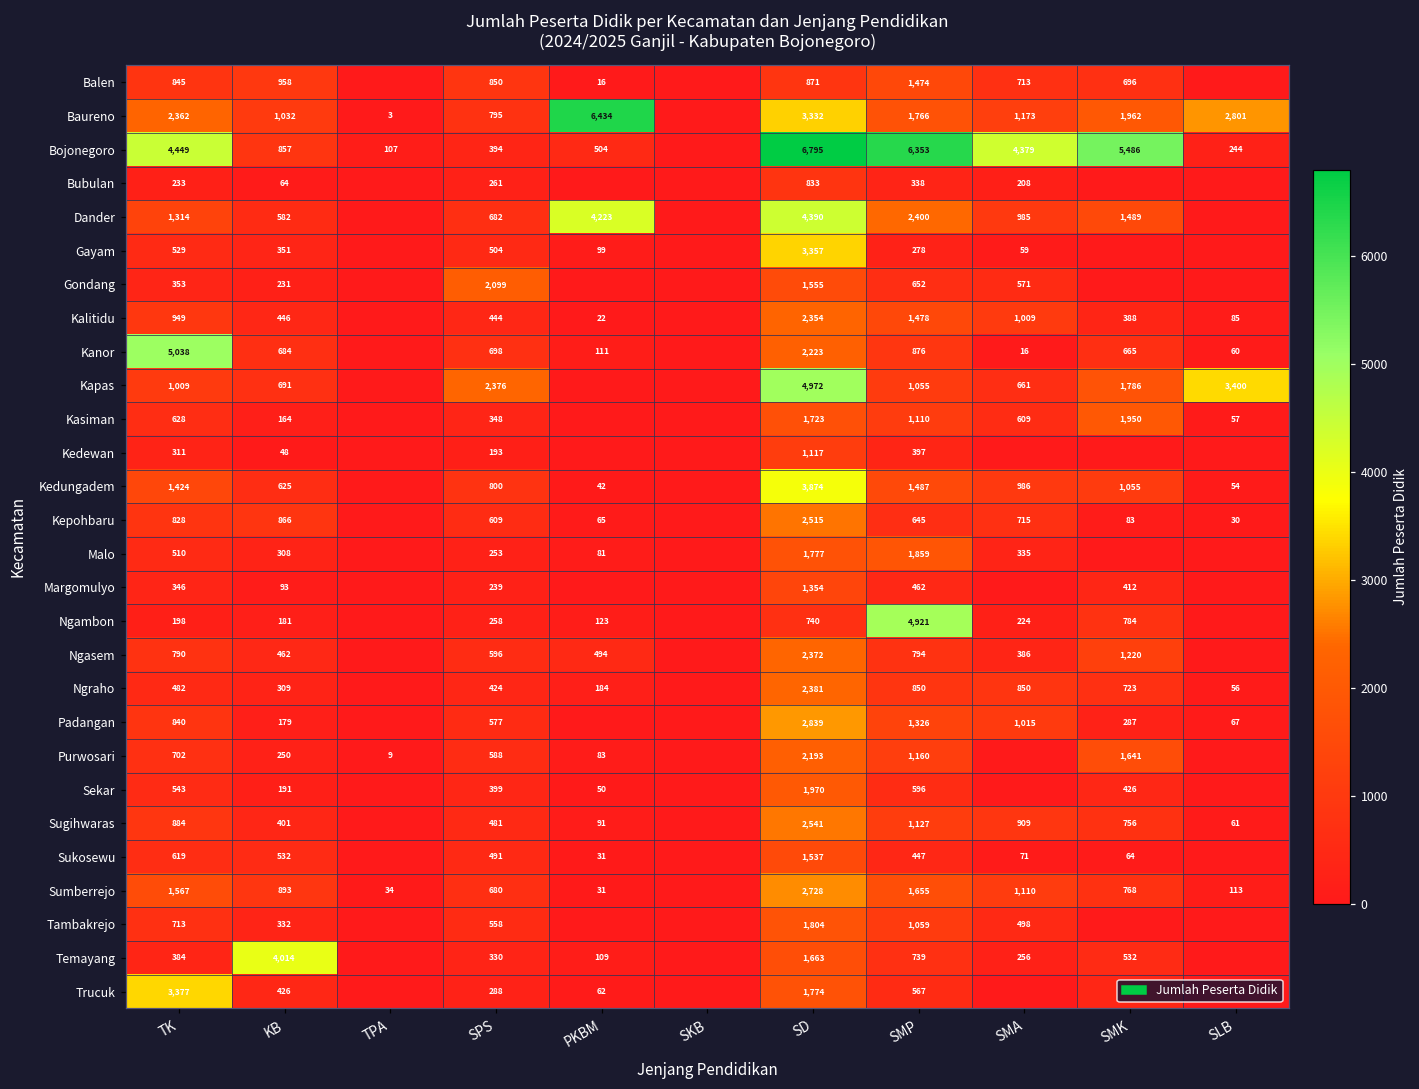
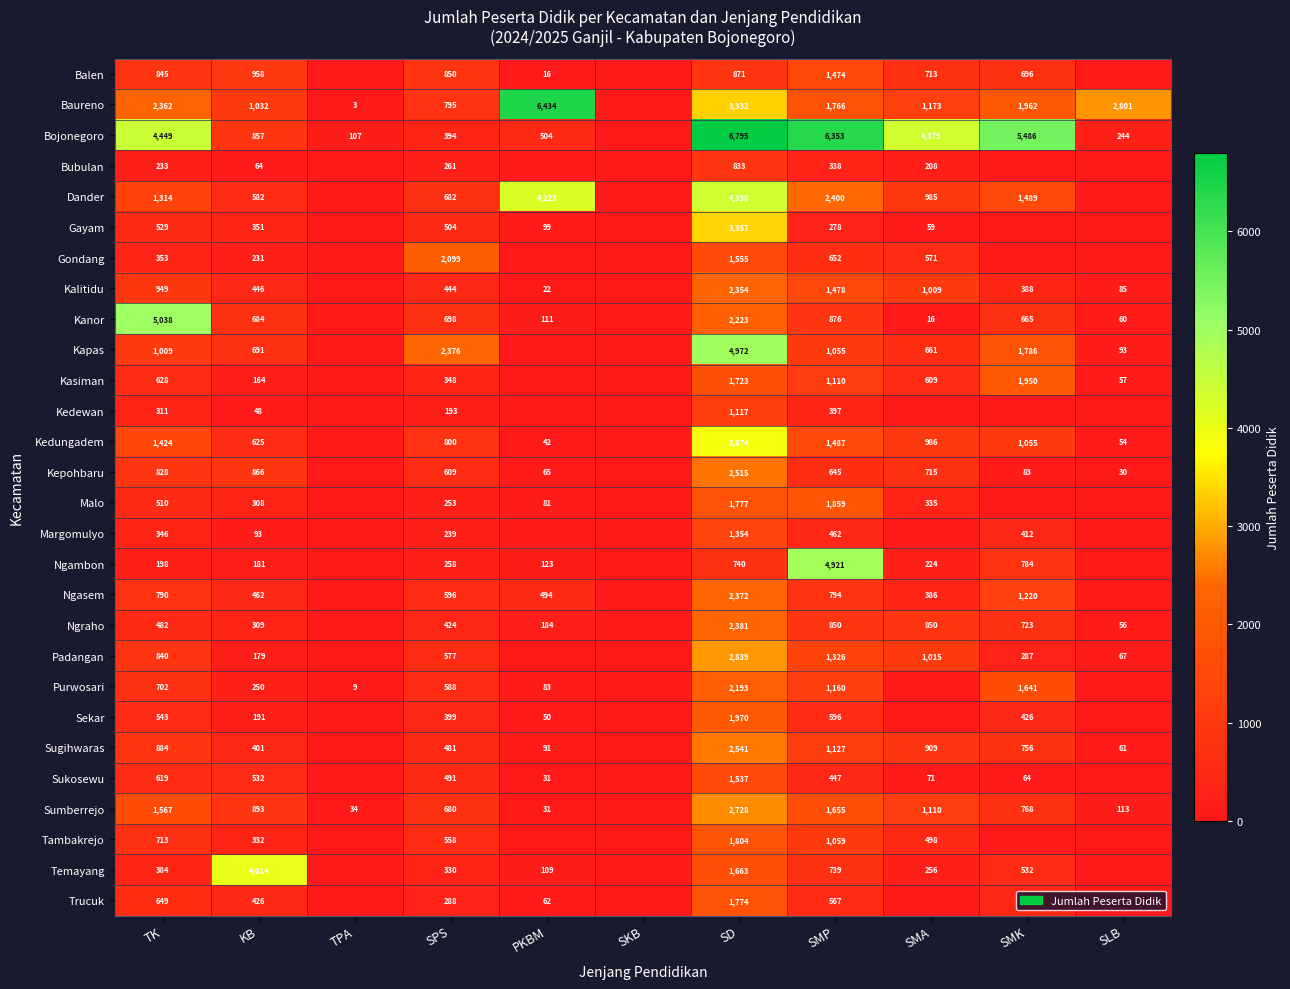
  {
    "Kapas": {
      "TK": "1,009",
      "KB": "691",
      "SPS": "2,376",
      "SD": "4,972",
      "SMP": "1,055",
      "SMA": "661",
      "SMK": "1,786",
-     "SLB": "3,400"
+     "SLB": "93"
    },
    "Trucuk": {
-     "TK": "3,377",
+     "TK": "649",
      "KB": "426",
      "SPS": "288",
      "PKBM": "62",
      "SD": "1,774",
      "SMP": "567"
    }
  }
